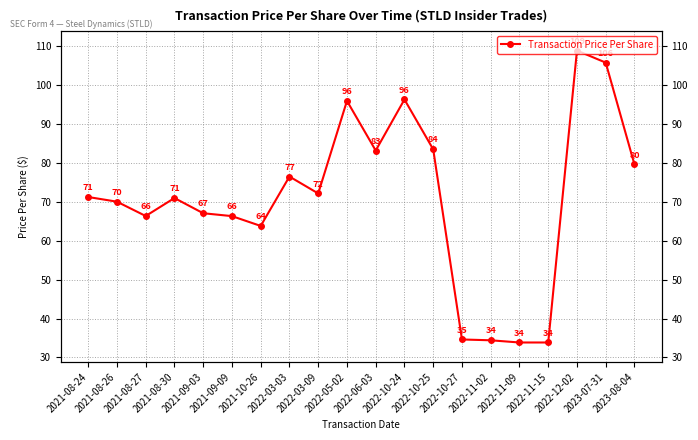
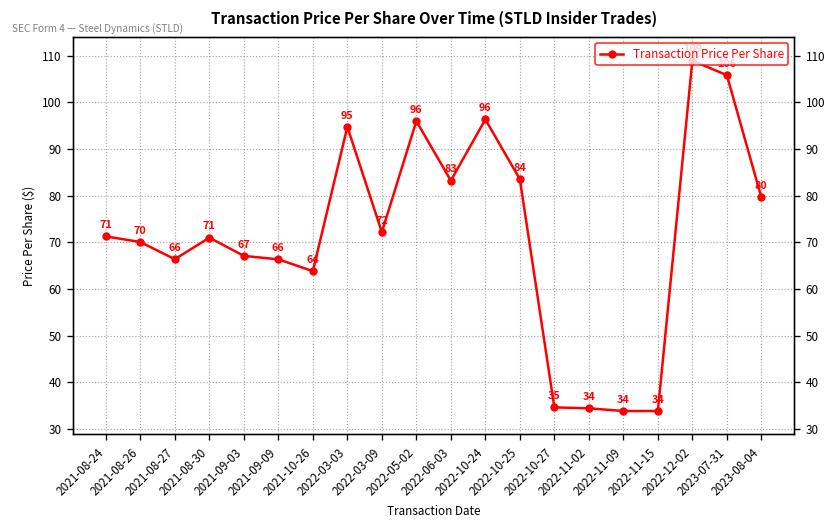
  {
    "2021-08-24": 71,
    "2021-08-26": 70,
    "2021-08-27": 66,
    "2021-08-30": 71,
    "2021-09-03": 67,
    "2021-09-09": 66,
    "2021-10-26": 64,
-   "2022-03-03": 77,
+   "2022-03-03": 95,
    "2022-03-09": 72,
    "2022-05-02": 96,
    "2022-06-03": 83,
    "2022-10-24": 96,
    "2022-10-25": 84,
    "2022-10-27": 35,
    "2022-11-02": 34,
    "2022-11-09": 34,
    "2022-11-15": 34,
    "2023-08-04": 80
  }
